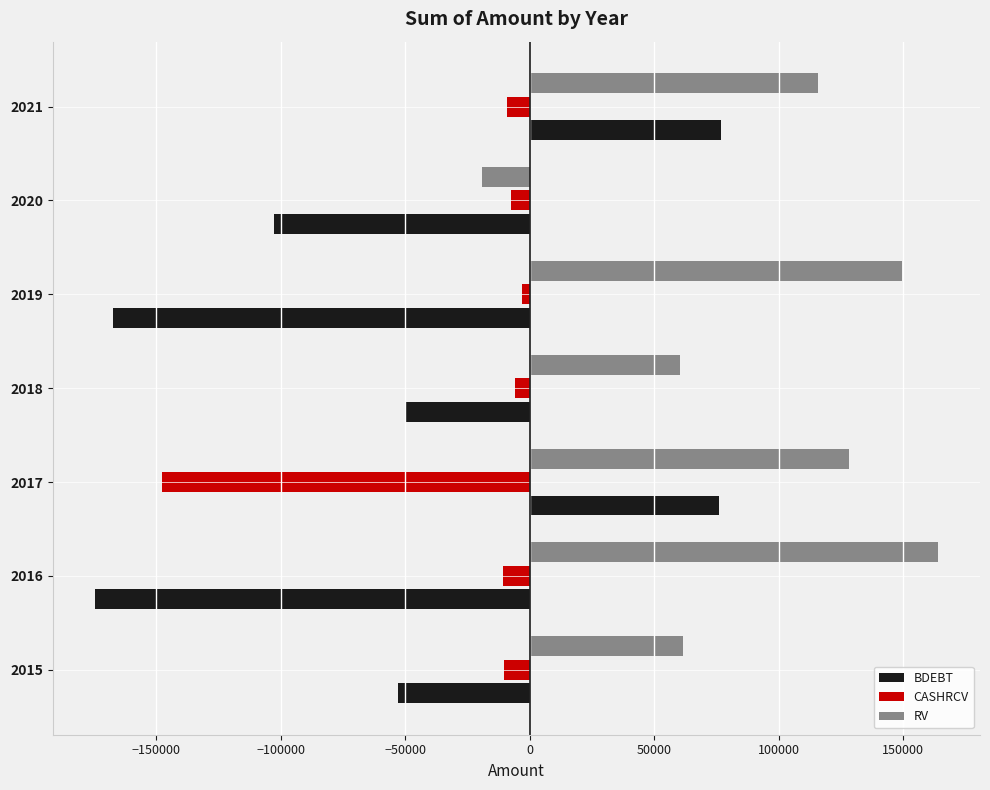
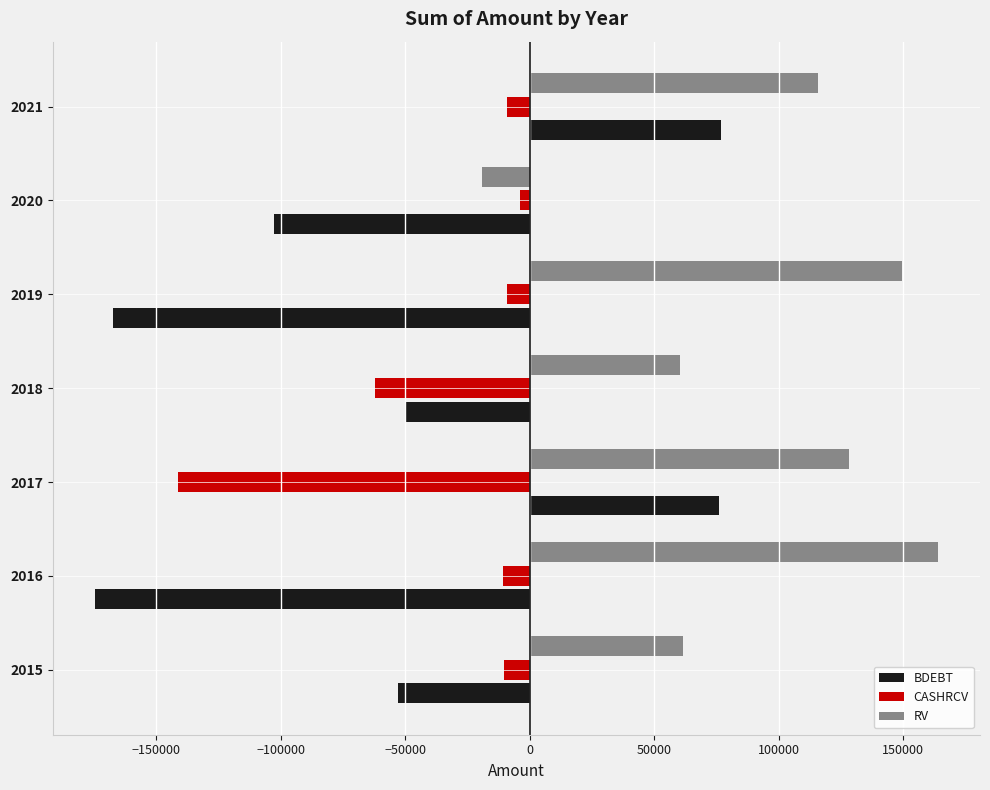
  {
    "BDEBT": {
      "2021": 77000,
      "2020": -103000,
      "2019": -167000,
      "2018": -50000,
      "2017": 76000,
      "2016": -175000,
      "2015": -53000
    },
    "CASHRCV": {
      "2021": -9000,
-     "2020": -7000,
-     "2019": -3000,
-     "2018": -6000,
-     "2017": -148000,
+     "2020": -4000,
+     "2019": -9000,
+     "2018": -62000,
+     "2017": -141000,
      "2016": -11000,
      "2015": -10000
    },
    "RV": {
      "2021": 116000,
      "2020": -19000,
      "2019": 149000,
      "2018": 60000,
      "2017": 128000,
      "2016": 164000,
      "2015": 62000
    }
  }
